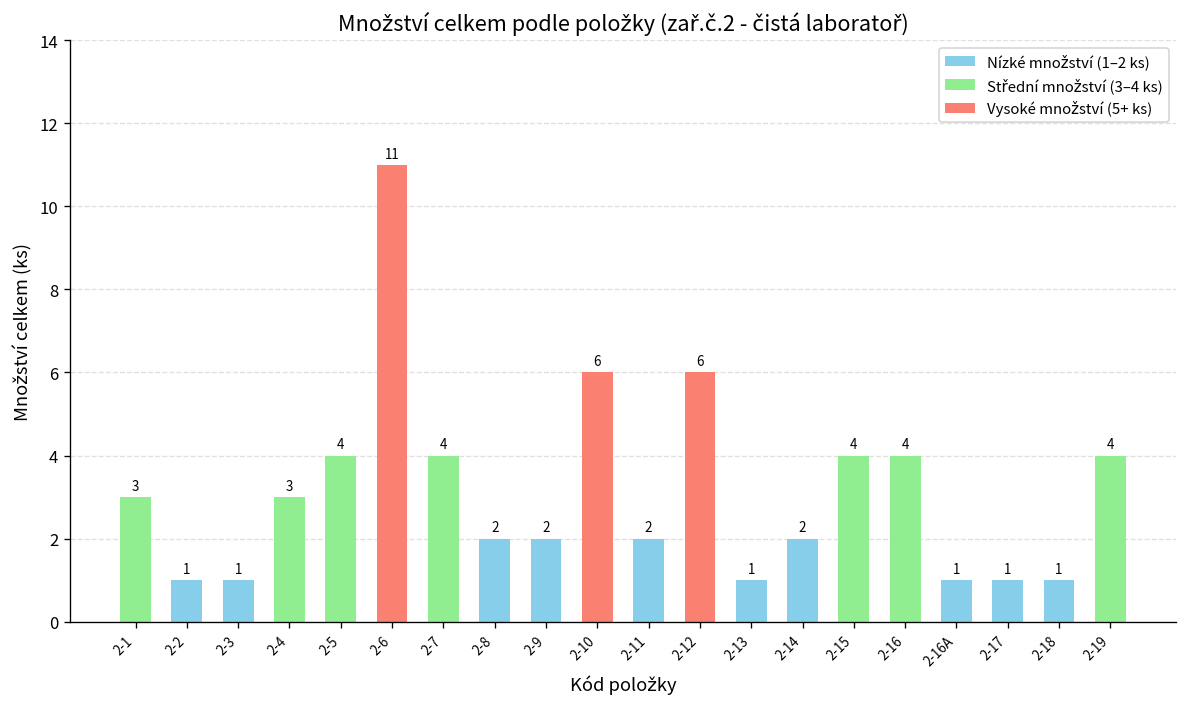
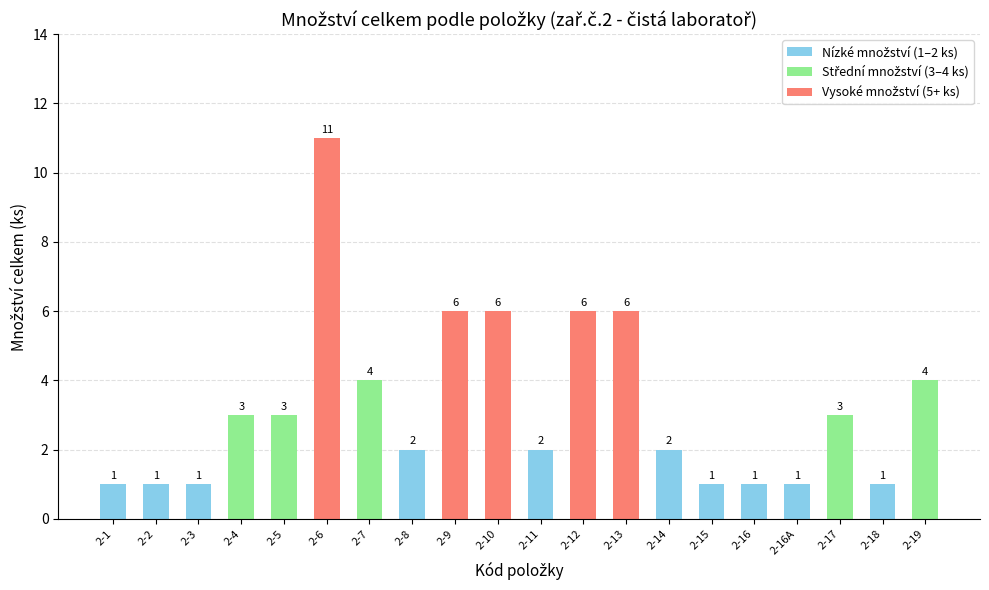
  {
-   "2-1": 3,
+   "2-1": 1,
    "2-2": 1,
    "2-3": 1,
    "2-4": 3,
-   "2-5": 4,
+   "2-5": 3,
    "2-6": 11,
    "2-7": 4,
    "2-8": 2,
-   "2-9": 2,
+   "2-9": 6,
    "2-10": 6,
    "2-11": 2,
    "2-12": 6,
-   "2-13": 1,
+   "2-13": 6,
    "2-14": 2,
-   "2-15": 4,
-   "2-16": 4,
+   "2-15": 1,
+   "2-16": 1,
    "2-16A": 1,
-   "2-17": 1,
+   "2-17": 3,
    "2-18": 1,
    "2-19": 4
  }
